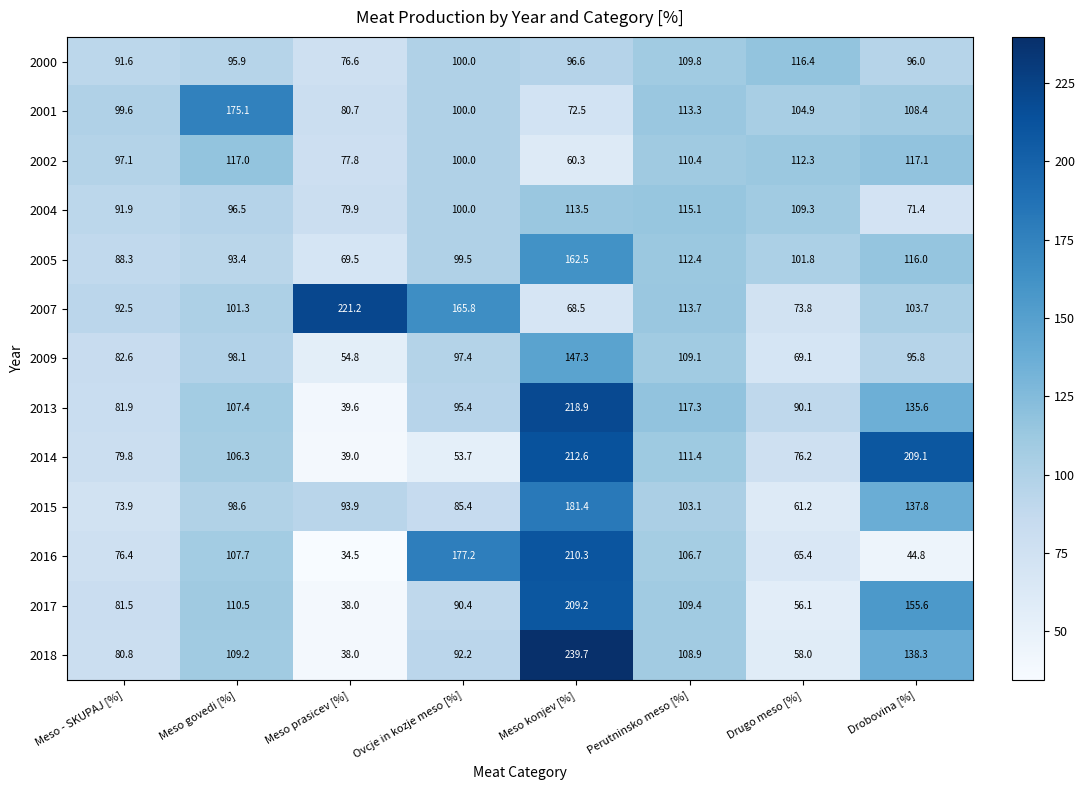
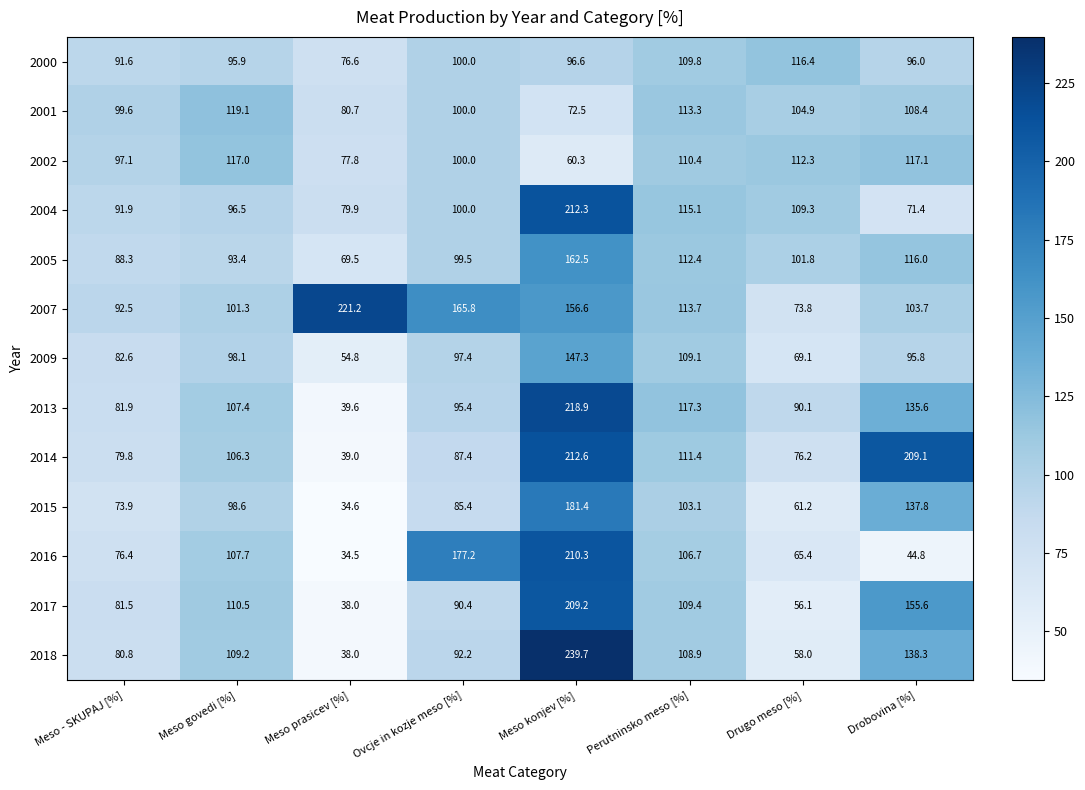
  {
    "2000": {
      "Meso - SKUPAJ [%]": 91.6,
      "Meso govedi [%]": 95.9,
      "Meso prasicev [%]": 76.6,
      "Ovcje in kozje meso [%]": 100.0,
      "Meso konjev [%]": 96.6,
      "Perutninsko meso [%]": 109.8,
      "Drugo meso [%]": 116.4,
      "Drobovina [%]": 96.0
    },
    "2001": {
      "Meso - SKUPAJ [%]": 99.6,
-     "Meso govedi [%]": 175.1,
+     "Meso govedi [%]": 119.1,
      "Meso prasicev [%]": 80.7,
      "Ovcje in kozje meso [%]": 100.0,
      "Meso konjev [%]": 72.5,
      "Perutninsko meso [%]": 113.3,
      "Drugo meso [%]": 104.9,
      "Drobovina [%]": 108.4
    },
    "2002": {
      "Meso - SKUPAJ [%]": 97.1,
      "Meso govedi [%]": 117.0,
      "Meso prasicev [%]": 77.8,
      "Ovcje in kozje meso [%]": 100.0,
      "Meso konjev [%]": 60.3,
      "Perutninsko meso [%]": 110.4,
      "Drugo meso [%]": 112.3,
      "Drobovina [%]": 117.1
    },
    "2004": {
      "Meso - SKUPAJ [%]": 91.9,
      "Meso govedi [%]": 96.5,
      "Meso prasicev [%]": 79.9,
      "Ovcje in kozje meso [%]": 100.0,
-     "Meso konjev [%]": 113.5,
+     "Meso konjev [%]": 212.3,
      "Perutninsko meso [%]": 115.1,
      "Drugo meso [%]": 109.3,
      "Drobovina [%]": 71.4
    },
    "2005": {
      "Meso - SKUPAJ [%]": 88.3,
      "Meso govedi [%]": 93.4,
      "Meso prasicev [%]": 69.5,
      "Ovcje in kozje meso [%]": 99.5,
      "Meso konjev [%]": 162.5,
      "Perutninsko meso [%]": 112.4,
      "Drugo meso [%]": 101.8,
      "Drobovina [%]": 116.0
    },
    "2007": {
      "Meso - SKUPAJ [%]": 92.5,
      "Meso govedi [%]": 101.3,
      "Meso prasicev [%]": 221.2,
      "Ovcje in kozje meso [%]": 165.8,
-     "Meso konjev [%]": 68.5,
+     "Meso konjev [%]": 156.6,
      "Perutninsko meso [%]": 113.7,
      "Drugo meso [%]": 73.8,
      "Drobovina [%]": 103.7
    },
    "2009": {
      "Meso - SKUPAJ [%]": 82.6,
      "Meso govedi [%]": 98.1,
      "Meso prasicev [%]": 54.8,
      "Ovcje in kozje meso [%]": 97.4,
      "Meso konjev [%]": 147.3,
      "Perutninsko meso [%]": 109.1,
      "Drugo meso [%]": 69.1,
      "Drobovina [%]": 95.8
    },
    "2013": {
      "Meso - SKUPAJ [%]": 81.9,
      "Meso govedi [%]": 107.4,
      "Meso prasicev [%]": 39.6,
      "Ovcje in kozje meso [%]": 95.4,
      "Meso konjev [%]": 218.9,
      "Perutninsko meso [%]": 117.3,
      "Drugo meso [%]": 90.1,
      "Drobovina [%]": 135.6
    },
    "2014": {
      "Meso - SKUPAJ [%]": 79.8,
      "Meso govedi [%]": 106.3,
      "Meso prasicev [%]": 39.0,
-     "Ovcje in kozje meso [%]": 53.7,
+     "Ovcje in kozje meso [%]": 87.4,
      "Meso konjev [%]": 212.6,
      "Perutninsko meso [%]": 111.4,
      "Drugo meso [%]": 76.2,
      "Drobovina [%]": 209.1
    },
    "2015": {
      "Meso - SKUPAJ [%]": 73.9,
      "Meso govedi [%]": 98.6,
-     "Meso prasicev [%]": 93.9,
+     "Meso prasicev [%]": 34.6,
      "Ovcje in kozje meso [%]": 85.4,
      "Meso konjev [%]": 181.4,
      "Perutninsko meso [%]": 103.1,
      "Drugo meso [%]": 61.2,
      "Drobovina [%]": 137.8
    },
    "2016": {
      "Meso - SKUPAJ [%]": 76.4,
      "Meso govedi [%]": 107.7,
      "Meso prasicev [%]": 34.5,
      "Ovcje in kozje meso [%]": 177.2,
      "Meso konjev [%]": 210.3,
      "Perutninsko meso [%]": 106.7,
      "Drugo meso [%]": 65.4,
      "Drobovina [%]": 44.8
    },
    "2017": {
      "Meso - SKUPAJ [%]": 81.5,
      "Meso govedi [%]": 110.5,
      "Meso prasicev [%]": 38.0,
      "Ovcje in kozje meso [%]": 90.4,
      "Meso konjev [%]": 209.2,
      "Perutninsko meso [%]": 109.4,
      "Drugo meso [%]": 56.1,
      "Drobovina [%]": 155.6
    },
    "2018": {
      "Meso - SKUPAJ [%]": 80.8,
      "Meso govedi [%]": 109.2,
      "Meso prasicev [%]": 38.0,
      "Ovcje in kozje meso [%]": 92.2,
      "Meso konjev [%]": 239.7,
      "Perutninsko meso [%]": 108.9,
      "Drugo meso [%]": 58.0,
      "Drobovina [%]": 138.3
    }
  }
